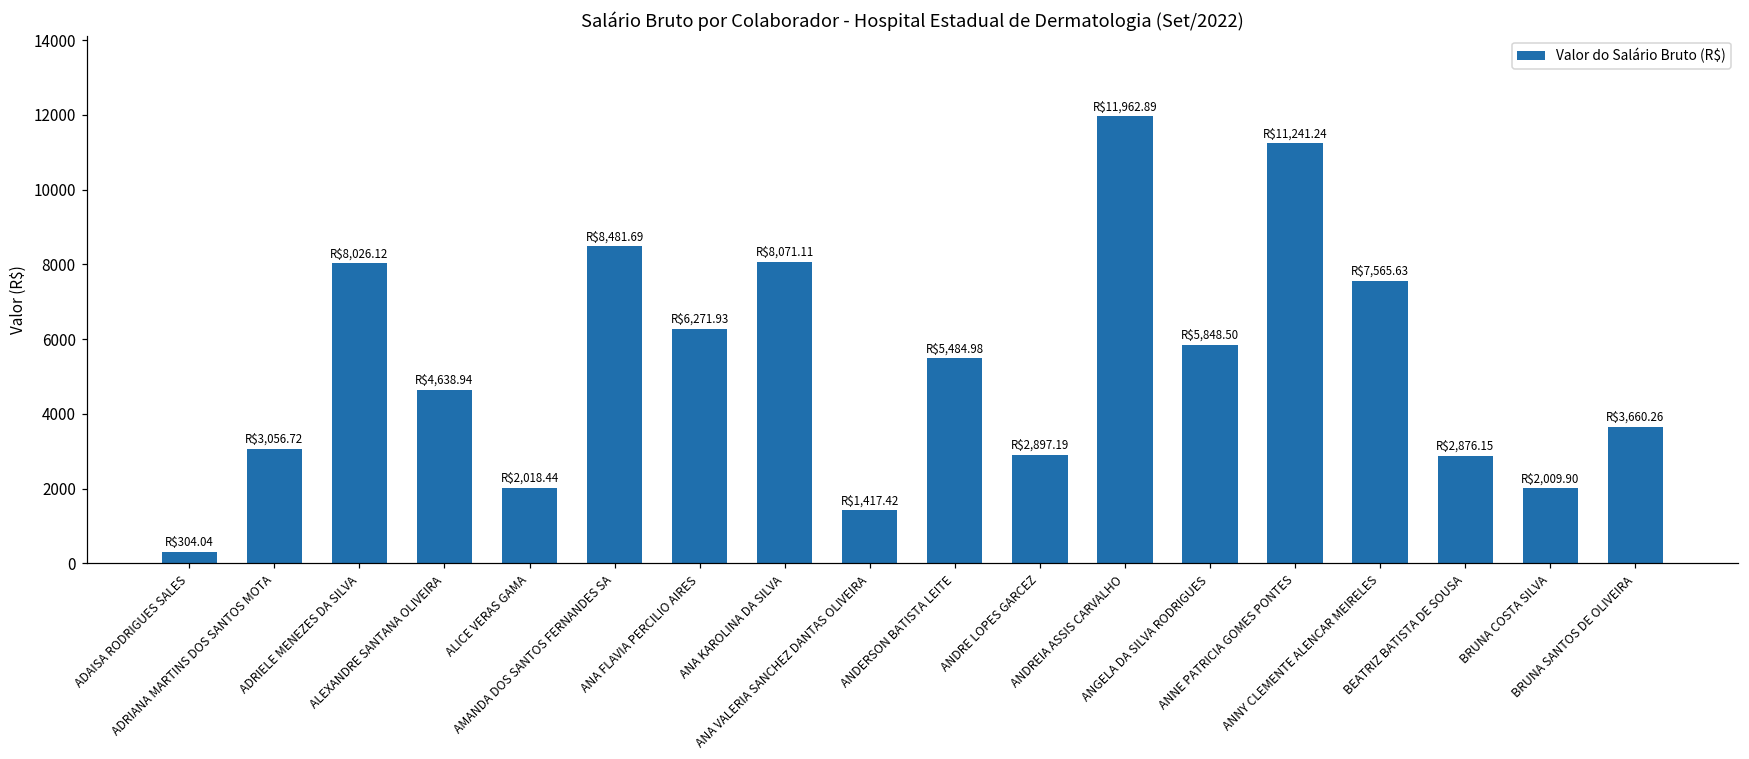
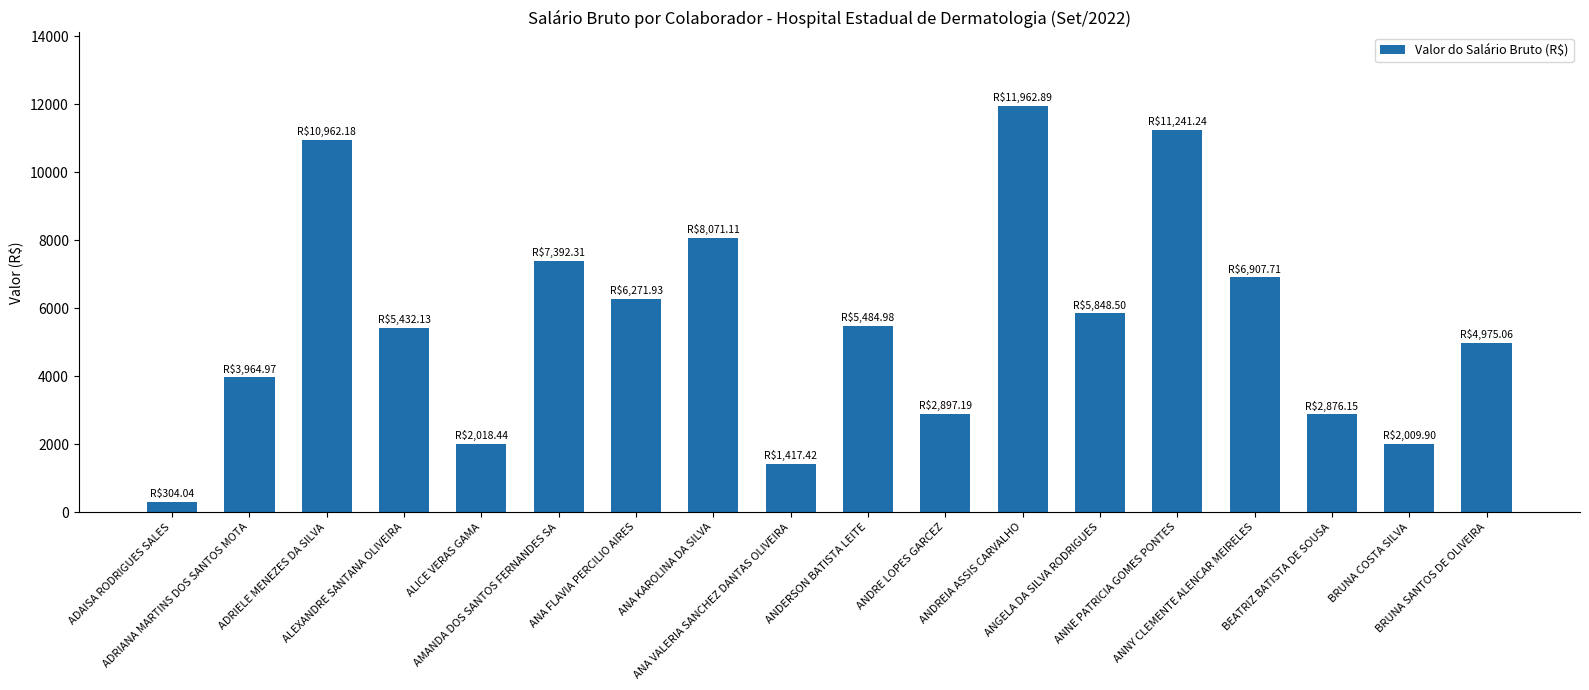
  {
    "ADAISA RODRIGUES SALES": "$304.04",
-   "ADRIANA MARTINS DOS SANTOS MOTA": "$3,056.72",
-   "ADRIELE MENEZES DA SILVA": "$8,026.12",
-   "ALEXANDRE SANTANA OLIVEIRA": "$4,638.94",
+   "ADRIANA MARTINS DOS SANTOS MOTA": "$3,964.97",
+   "ADRIELE MENEZES DA SILVA": "$10,962.18",
+   "ALEXANDRE SANTANA OLIVEIRA": "$5,432.13",
    "ALICE VERAS GAMA": "$2,018.44",
-   "AMANDA DOS SANTOS FERNANDES SA": "$8,481.69",
+   "AMANDA DOS SANTOS FERNANDES SA": "$7,392.31",
    "ANA FLAVIA PERCILIO AIRES": "$6,271.93",
    "ANA KAROLINA DA SILVA": "$8,071.11",
    "ANA VALERIA SANCHEZ DANTAS OLIVEIRA": "$1,417.42",
    "ANDERSON BATISTA LEITE": "$5,484.98",
    "ANDRE LOPES GARCEZ": "$2,897.19",
    "ANDREIA ASSIS CARVALHO": "$11,962.89",
    "ANGELA DA SILVA RODRIGUES": "$5,848.50",
    "ANNE PATRICIA GOMES PONTES": "$11,241.24",
-   "ANNY CLEMENTE ALENCAR MEIRELES": "$7,565.63",
+   "ANNY CLEMENTE ALENCAR MEIRELES": "$6,907.71",
    "BEATRIZ BATISTA DE SOUSA": "$2,876.15",
    "BRUNA COSTA SILVA": "$2,009.90",
-   "BRUNA SANTOS DE OLIVEIRA": "$3,660.26"
+   "BRUNA SANTOS DE OLIVEIRA": "$4,975.06"
  }
